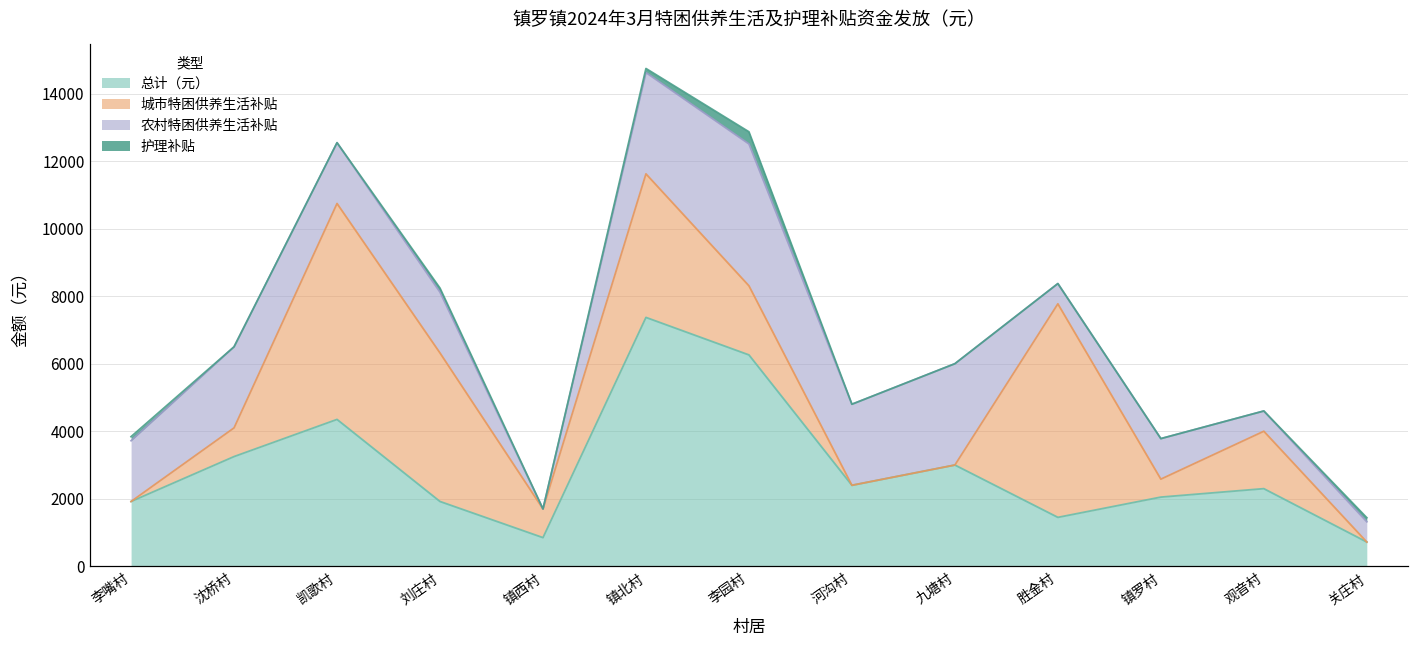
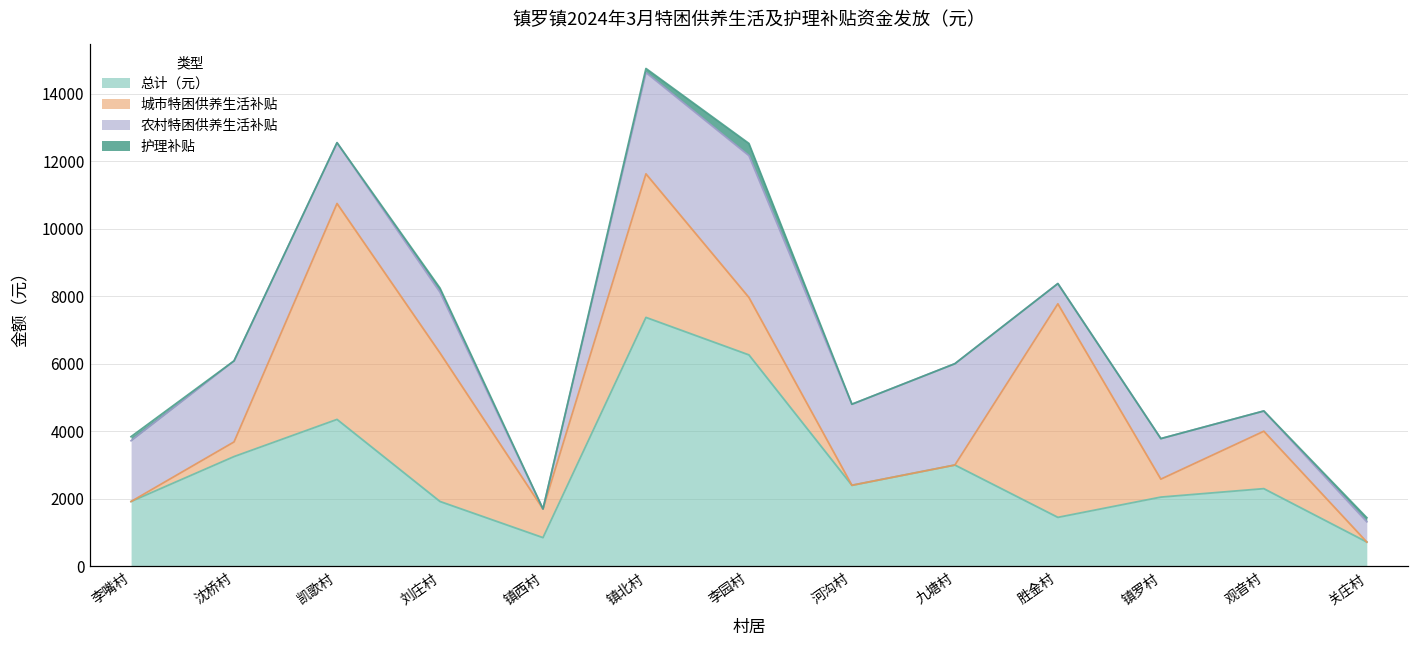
  {
    "城市特困供养生活补贴": {
-     "沈桥村": 900,
+     "沈桥村": 400,
      "凯歌村": 6400,
      "刘庄村": 4400,
      "镇北村": 4300,
-     "李园村": 2000,
+     "李园村": 1700,
      "胜金村": 6300,
      "镇罗村": 500,
      "观音村": 1700
    }
  }
